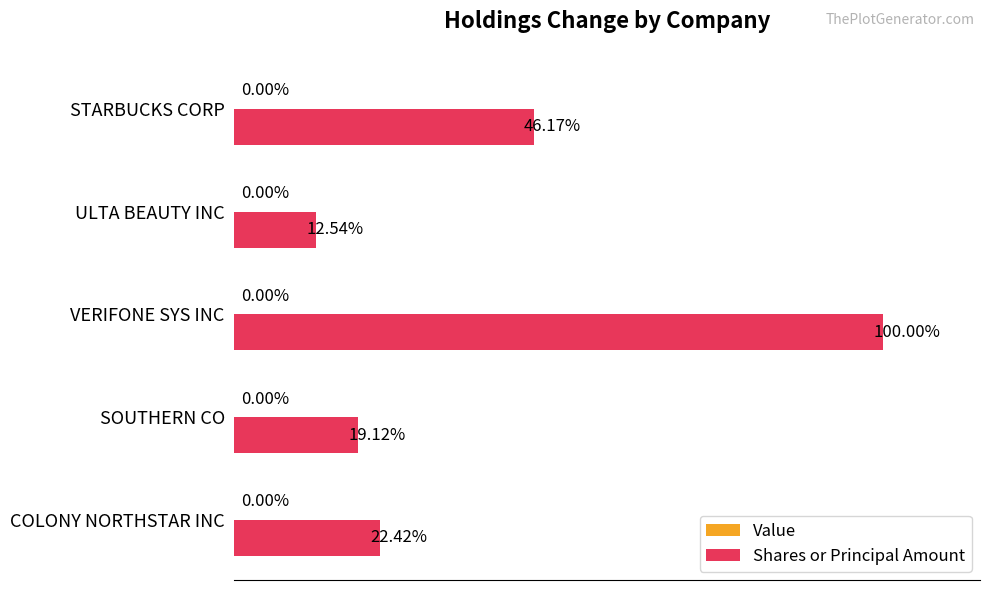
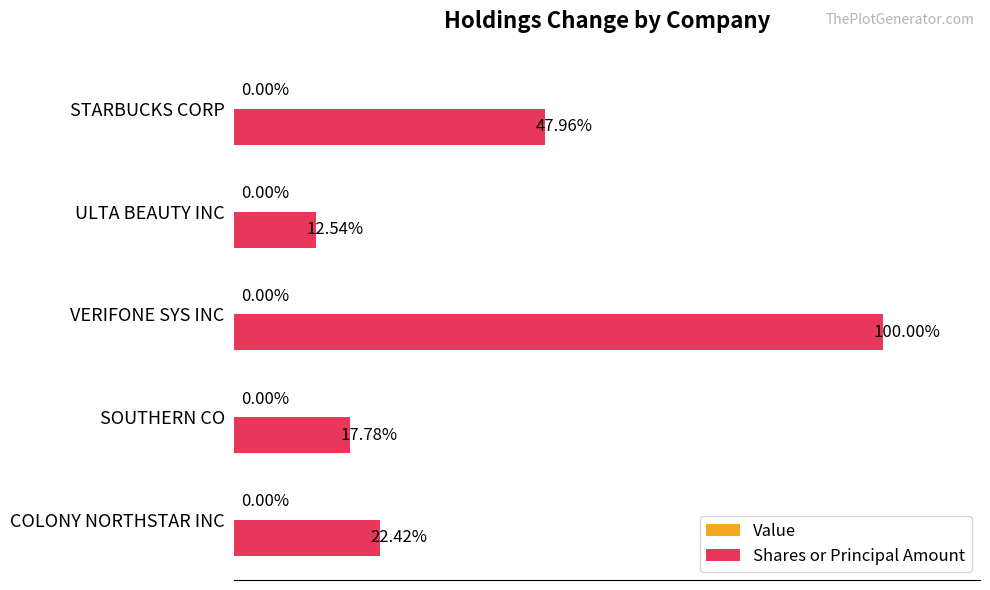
  {
    "Value": {
      "STARBUCKS CORP": "0.00%",
      "ULTA BEAUTY INC": "0.00%",
      "VERIFONE SYS INC": "0.00%",
      "SOUTHERN CO": "0.00%",
      "COLONY NORTHSTAR INC": "0.00%"
    },
    "Shares or Principal Amount": {
-     "STARBUCKS CORP": "46.17%",
+     "STARBUCKS CORP": "47.96%",
      "ULTA BEAUTY INC": "12.54%",
      "VERIFONE SYS INC": "100.00%",
-     "SOUTHERN CO": "19.12%",
+     "SOUTHERN CO": "17.78%",
      "COLONY NORTHSTAR INC": "22.42%"
    }
  }
